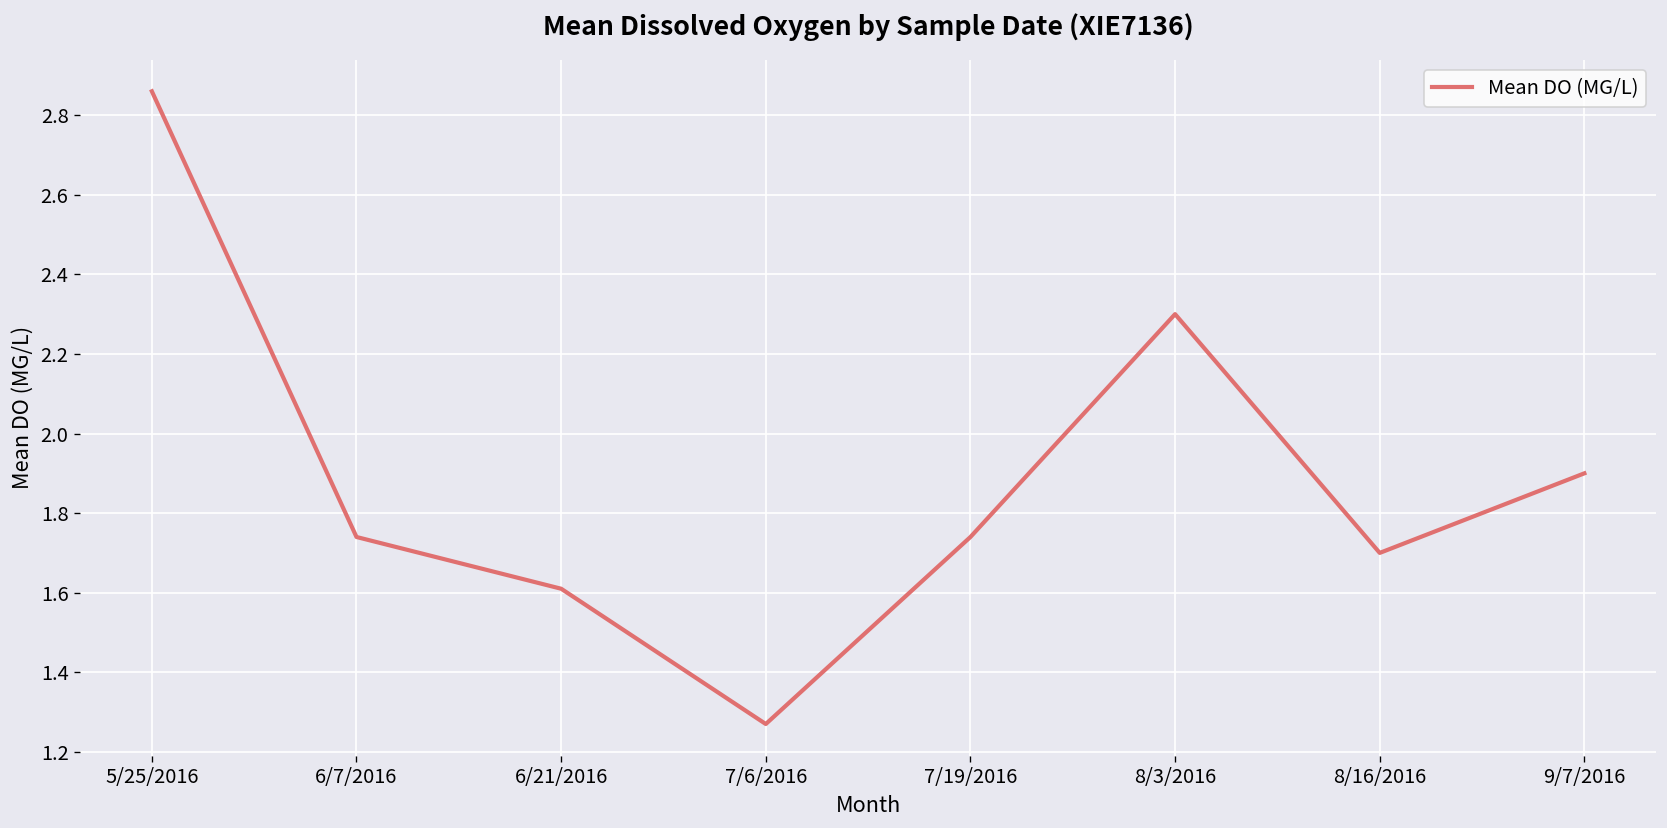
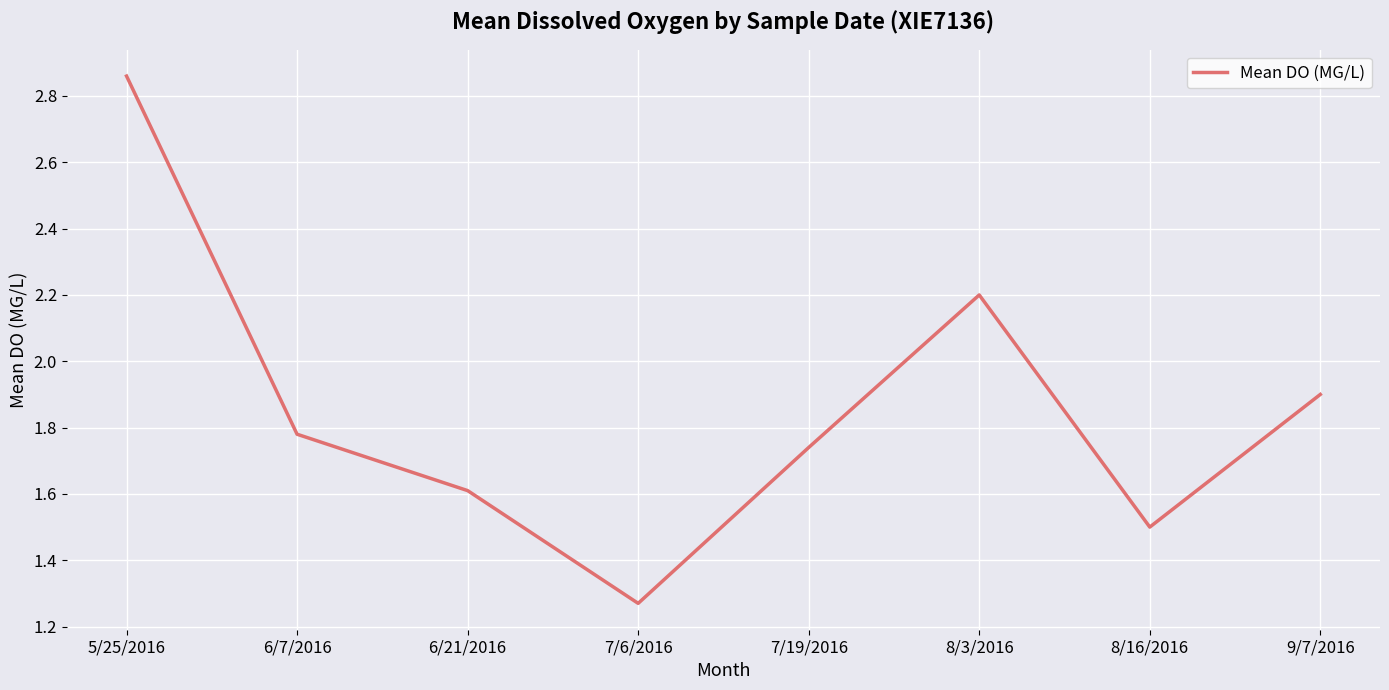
  {
    "5/25/2016": 2.86,
-   "6/7/2016": 1.74,
+   "6/7/2016": 1.78,
    "6/21/2016": 1.61,
    "7/6/2016": 1.27,
    "7/19/2016": 1.74,
-   "8/3/2016": 2.3,
-   "8/16/2016": 1.7,
+   "8/3/2016": 2.2,
+   "8/16/2016": 1.5,
    "9/7/2016": 1.90
  }
